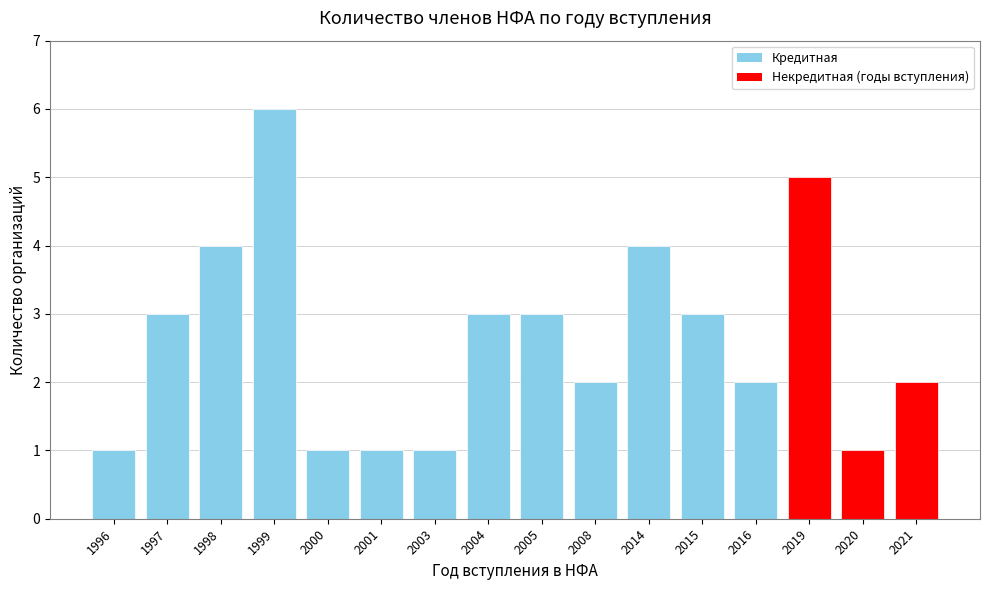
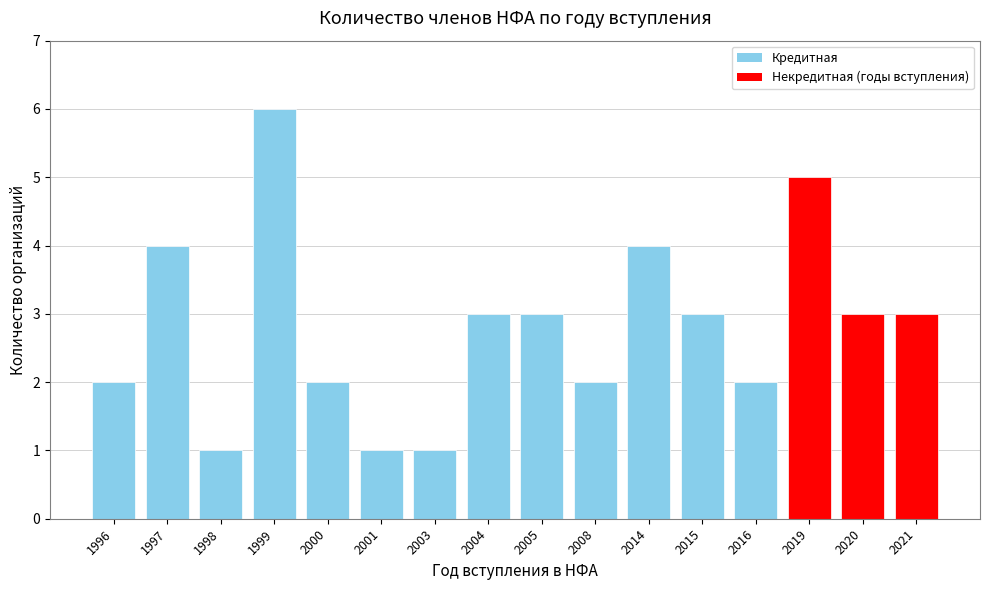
  {
-   "1996": 1,
-   "1997": 3,
-   "1998": 4,
+   "1996": 2,
+   "1997": 4,
+   "1998": 1,
    "1999": 6,
-   "2000": 1,
+   "2000": 2,
    "2001": 1,
    "2003": 1,
    "2004": 3,
    "2005": 3,
    "2008": 2,
    "2014": 4,
    "2015": 3,
    "2016": 2,
    "2019": 5,
-   "2020": 1,
-   "2021": 2
+   "2020": 3,
+   "2021": 3
  }
